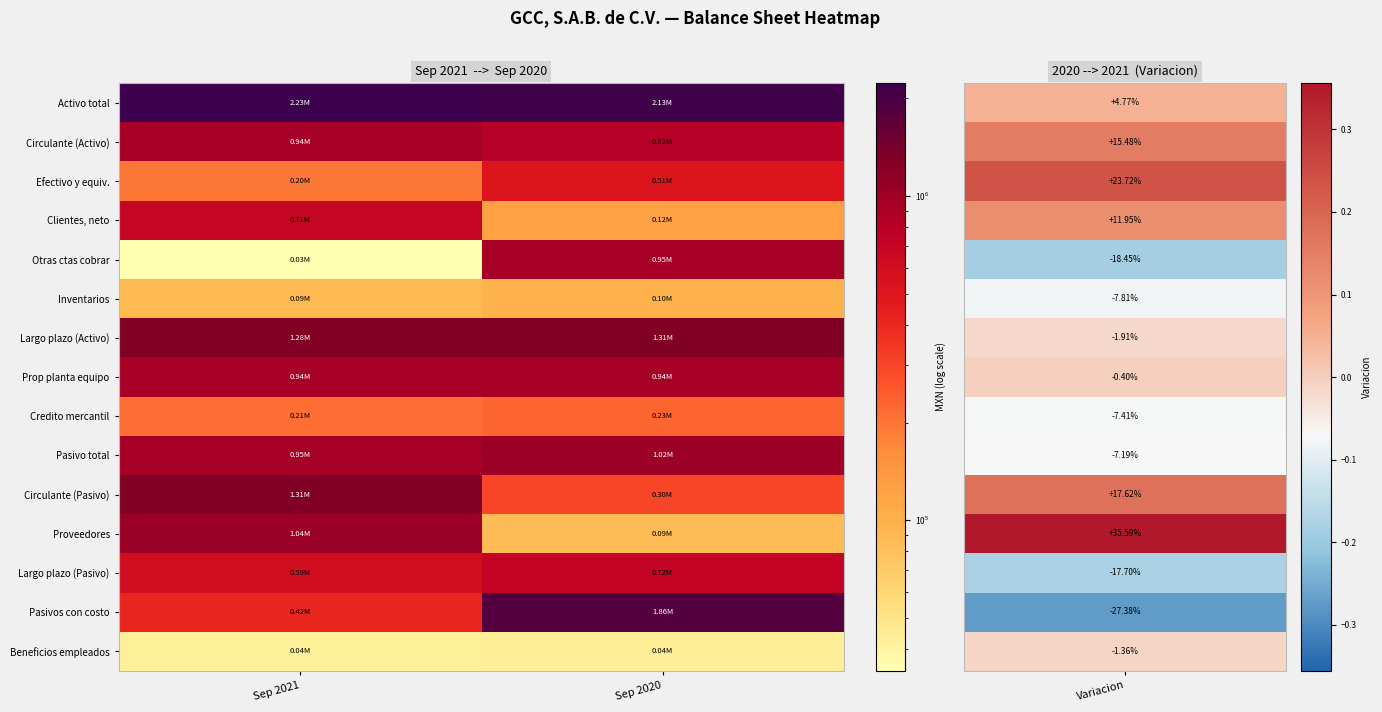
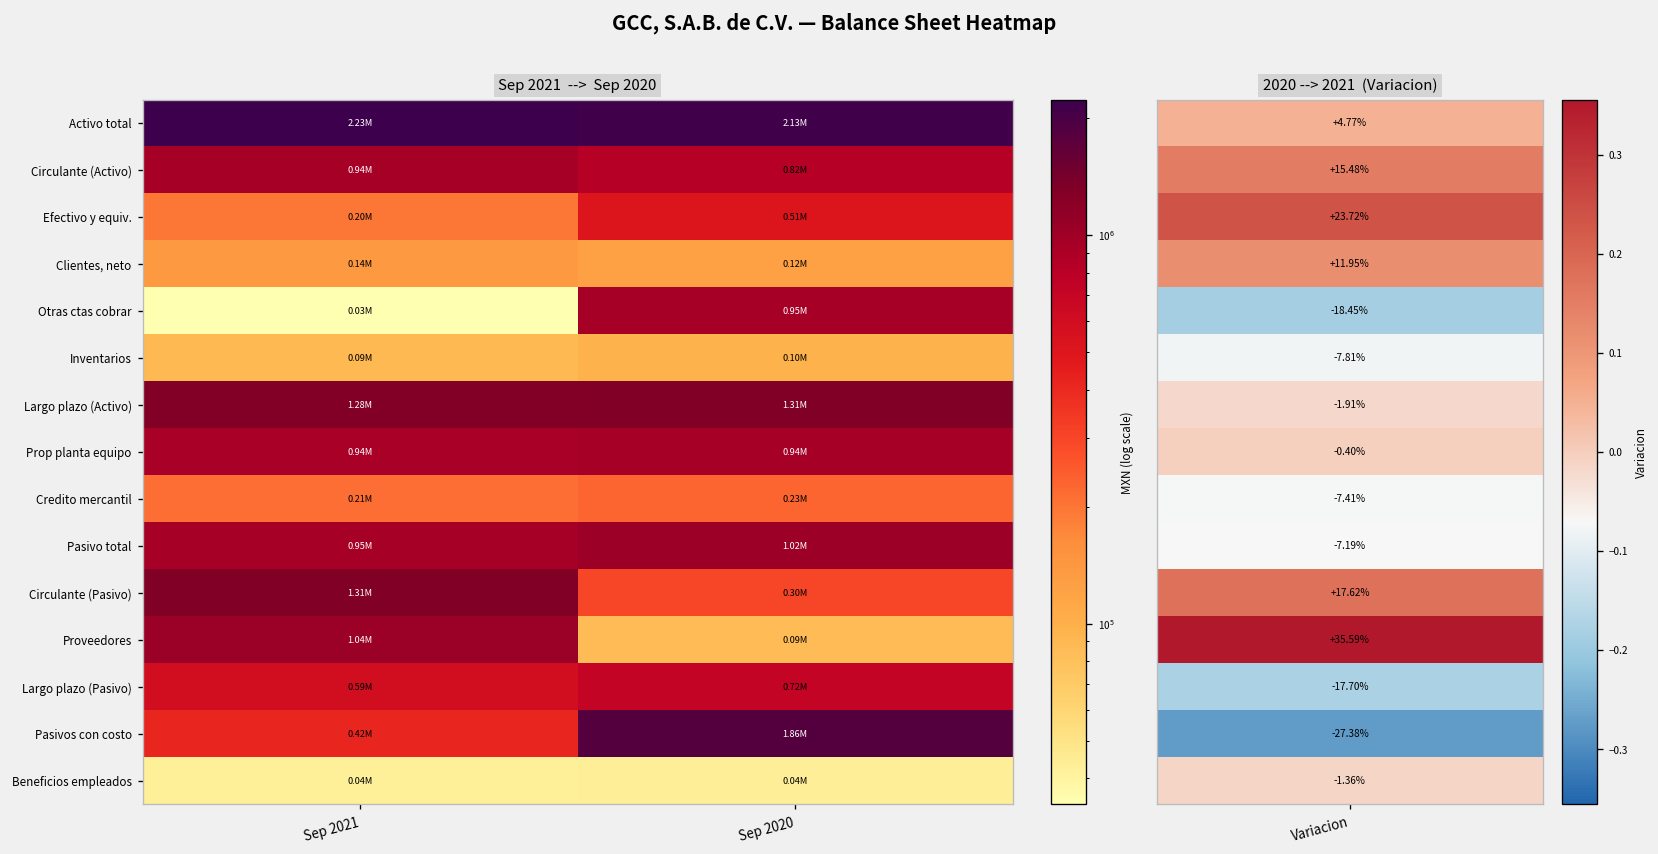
  {
    "Sep 2021 --> Sep 2020": {
      "Activo total": {
        "Sep 2021": "2.23M",
        "Sep 2020": "2.13M"
      },
      "Circulante (Activo)": {
        "Sep 2021": "0.94M",
        "Sep 2020": "0.82M"
      },
      "Efectivo y equiv.": {
        "Sep 2021": "0.20M",
        "Sep 2020": "0.51M"
      },
      "Clientes, neto": {
-       "Sep 2021": "0.71M",
+       "Sep 2021": "0.14M",
        "Sep 2020": "0.12M"
      },
      "Otras ctas cobrar": {
        "Sep 2021": "0.03M",
        "Sep 2020": "0.95M"
      },
      "Inventarios": {
        "Sep 2021": "0.09M",
        "Sep 2020": "0.10M"
      },
      "Largo plazo (Activo)": {
        "Sep 2021": "1.28M",
        "Sep 2020": "1.31M"
      },
      "Prop planta equipo": {
        "Sep 2021": "0.94M",
        "Sep 2020": "0.94M"
      },
      "Credito mercantil": {
        "Sep 2021": "0.21M",
        "Sep 2020": "0.23M"
      },
      "Pasivo total": {
        "Sep 2021": "0.95M",
        "Sep 2020": "1.02M"
      },
      "Circulante (Pasivo)": {
        "Sep 2021": "1.31M",
        "Sep 2020": "0.30M"
      },
      "Proveedores": {
        "Sep 2021": "1.04M",
        "Sep 2020": "0.09M"
      },
      "Largo plazo (Pasivo)": {
        "Sep 2021": "0.59M",
        "Sep 2020": "0.72M"
      },
      "Pasivos con costo": {
        "Sep 2021": "0.42M",
        "Sep 2020": "1.86M"
      },
      "Beneficios empleados": {
        "Sep 2021": "0.04M",
        "Sep 2020": "0.04M"
      }
    }
  }
